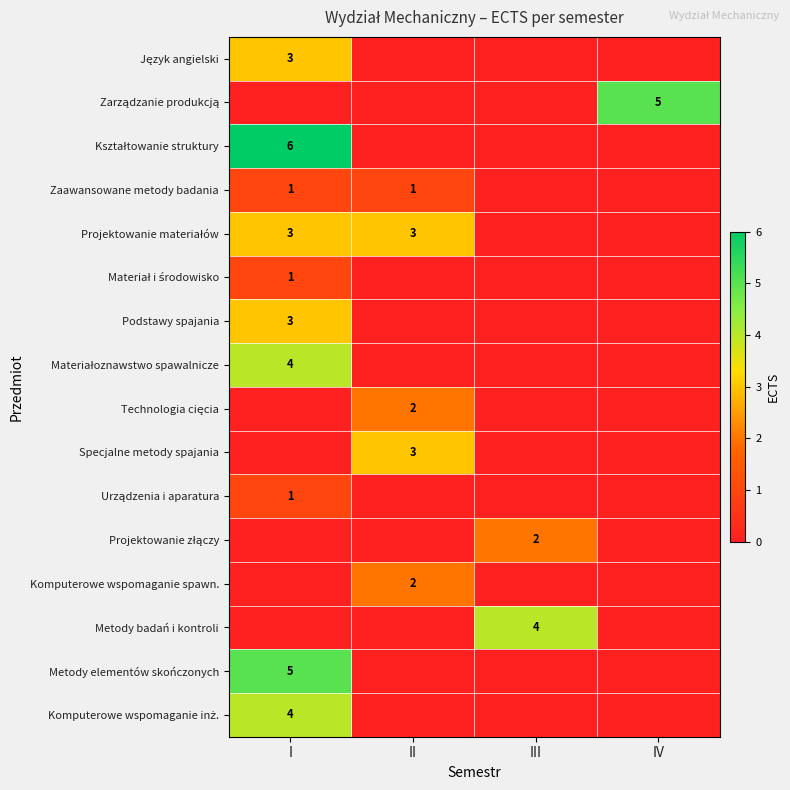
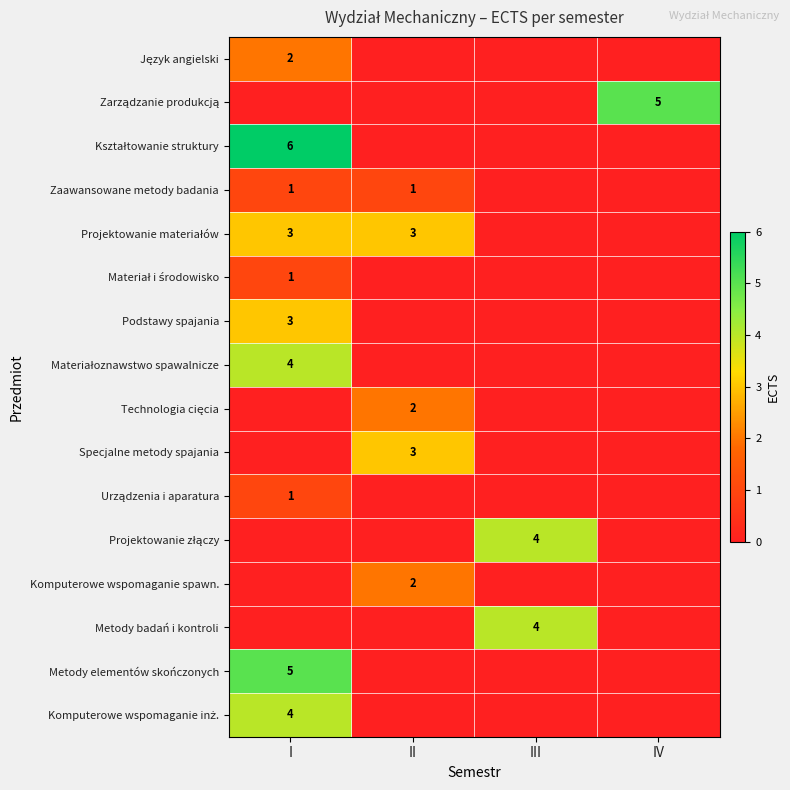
  {
    "Język angielski": {
-     "I": 3
+     "I": 2
    },
    "Zarządzanie produkcją": {
      "IV": 5
    },
    "Kształtowanie struktury": {
      "I": 6
    },
    "Zaawansowane metody badania": {
      "I": 1,
      "II": 1
    },
    "Projektowanie materiałów": {
      "I": 3,
      "II": 3
    },
    "Materiał i środowisko": {
      "I": 1
    },
    "Podstawy spajania": {
      "I": 3
    },
    "Materiałoznawstwo spawalnicze": {
      "I": 4
    },
    "Technologia cięcia": {
      "II": 2
    },
    "Specjalne metody spajania": {
      "II": 3
    },
    "Urządzenia i aparatura": {
      "I": 1
    },
    "Projektowanie złączy": {
-     "III": 2
+     "III": 4
    },
    "Komputerowe wspomaganie spawn.": {
      "II": 2
    },
    "Metody badań i kontroli": {
      "III": 4
    },
    "Metody elementów skończonych": {
      "I": 5
    },
    "Komputerowe wspomaganie inż.": {
      "I": 4
    }
  }
